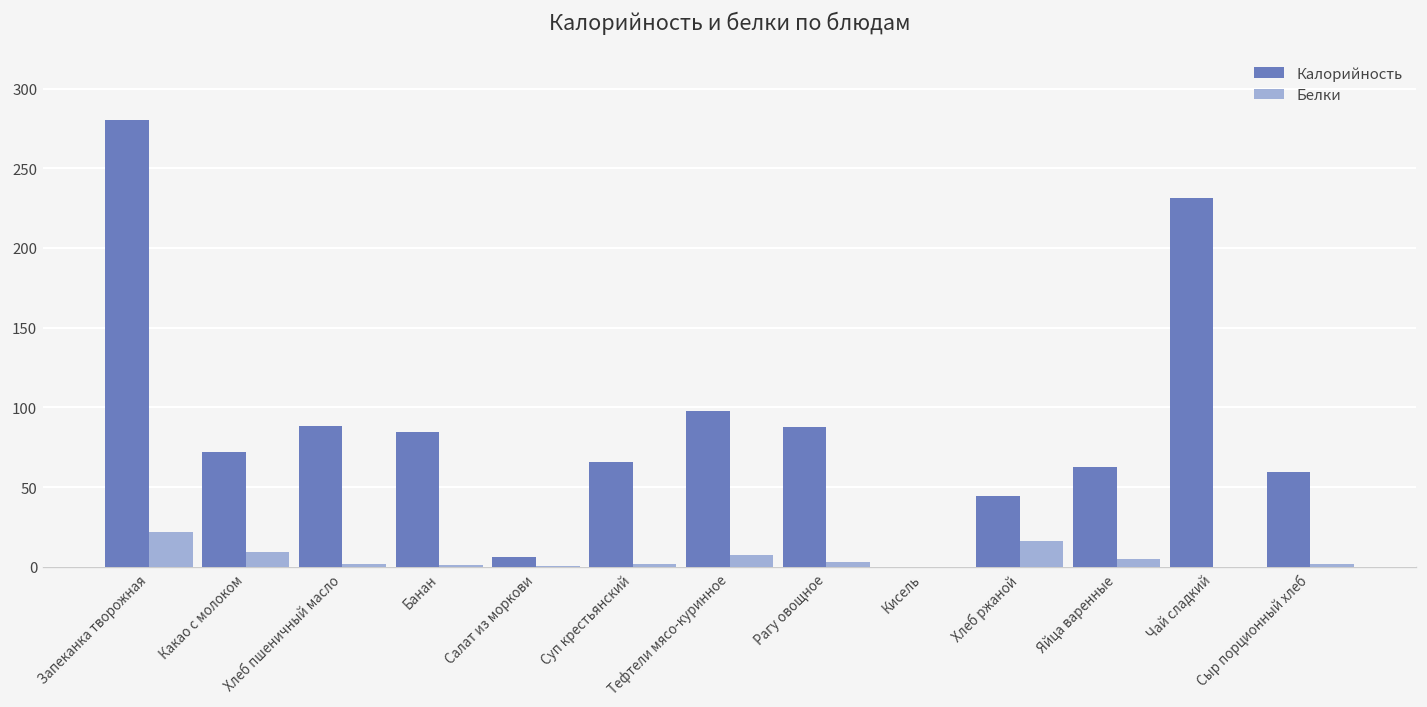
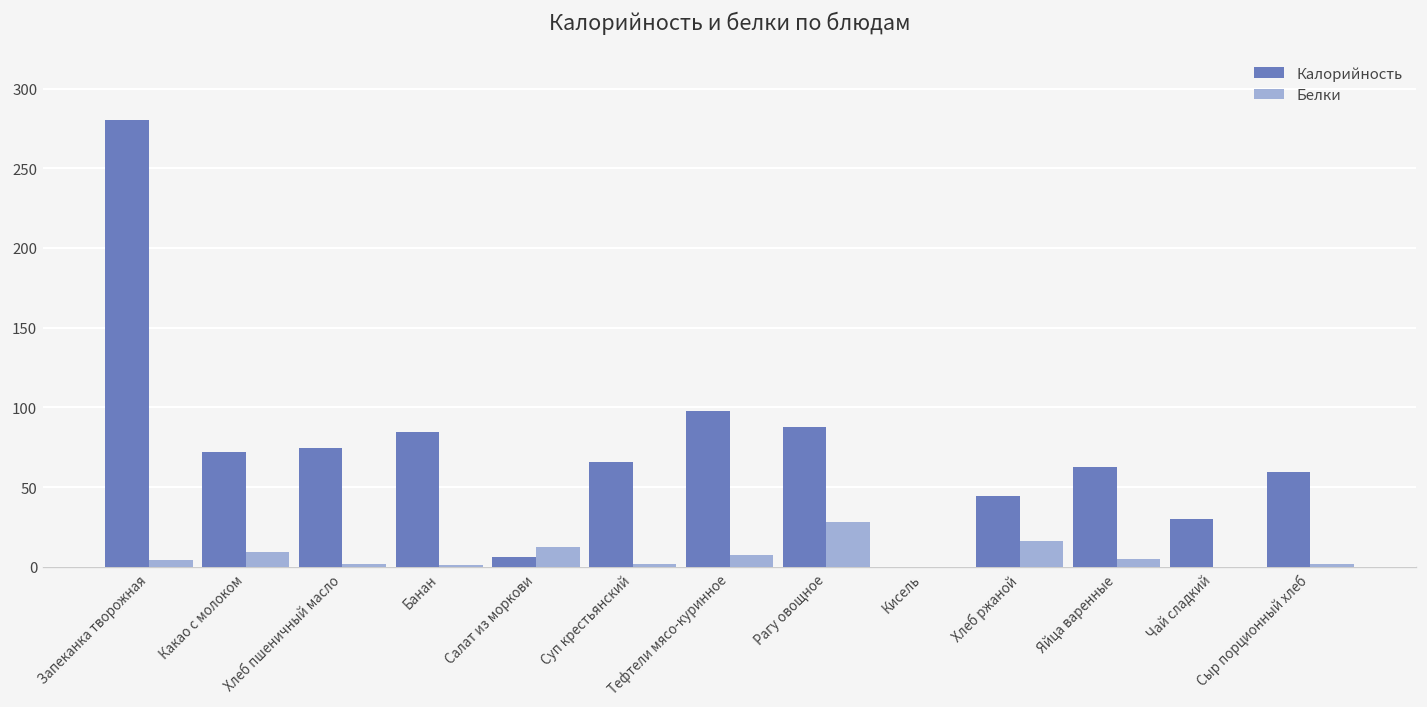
  {
    "Калорийность": {
      "Запеканка творожная": 280,
      "Какао с молоком": 72,
-     "Хлеб пшеничный масло": 88,
+     "Хлеб пшеничный масло": 74,
      "Банан": 85,
      "Салат из моркови": 6,
      "Суп крестьянский": 66,
      "Тефтели мясо-куринное": 98,
      "Рагу овощное": 88,
      "Кисель": 0,
      "Хлеб ржаной": 45,
      "Яйца варенные": 63,
-     "Чай сладкий": 231,
+     "Чай сладкий": 30,
      "Сыр порционный хлеб": 60
    },
    "Белки": {
-     "Запеканка творожная": 22,
+     "Запеканка творожная": 4,
      "Какао с молоком": 9,
      "Хлеб пшеничный масло": 2,
-     "Салат из моркови": 0,
+     "Салат из моркови": 12,
      "Суп крестьянский": 2,
      "Тефтели мясо-куринное": 7,
-     "Рагу овощное": 3,
+     "Рагу овощное": 28,
      "Кисель": 0,
      "Хлеб ржаной": 16,
      "Яйца варенные": 5,
      "Сыр порционный хлеб": 2
    }
  }
